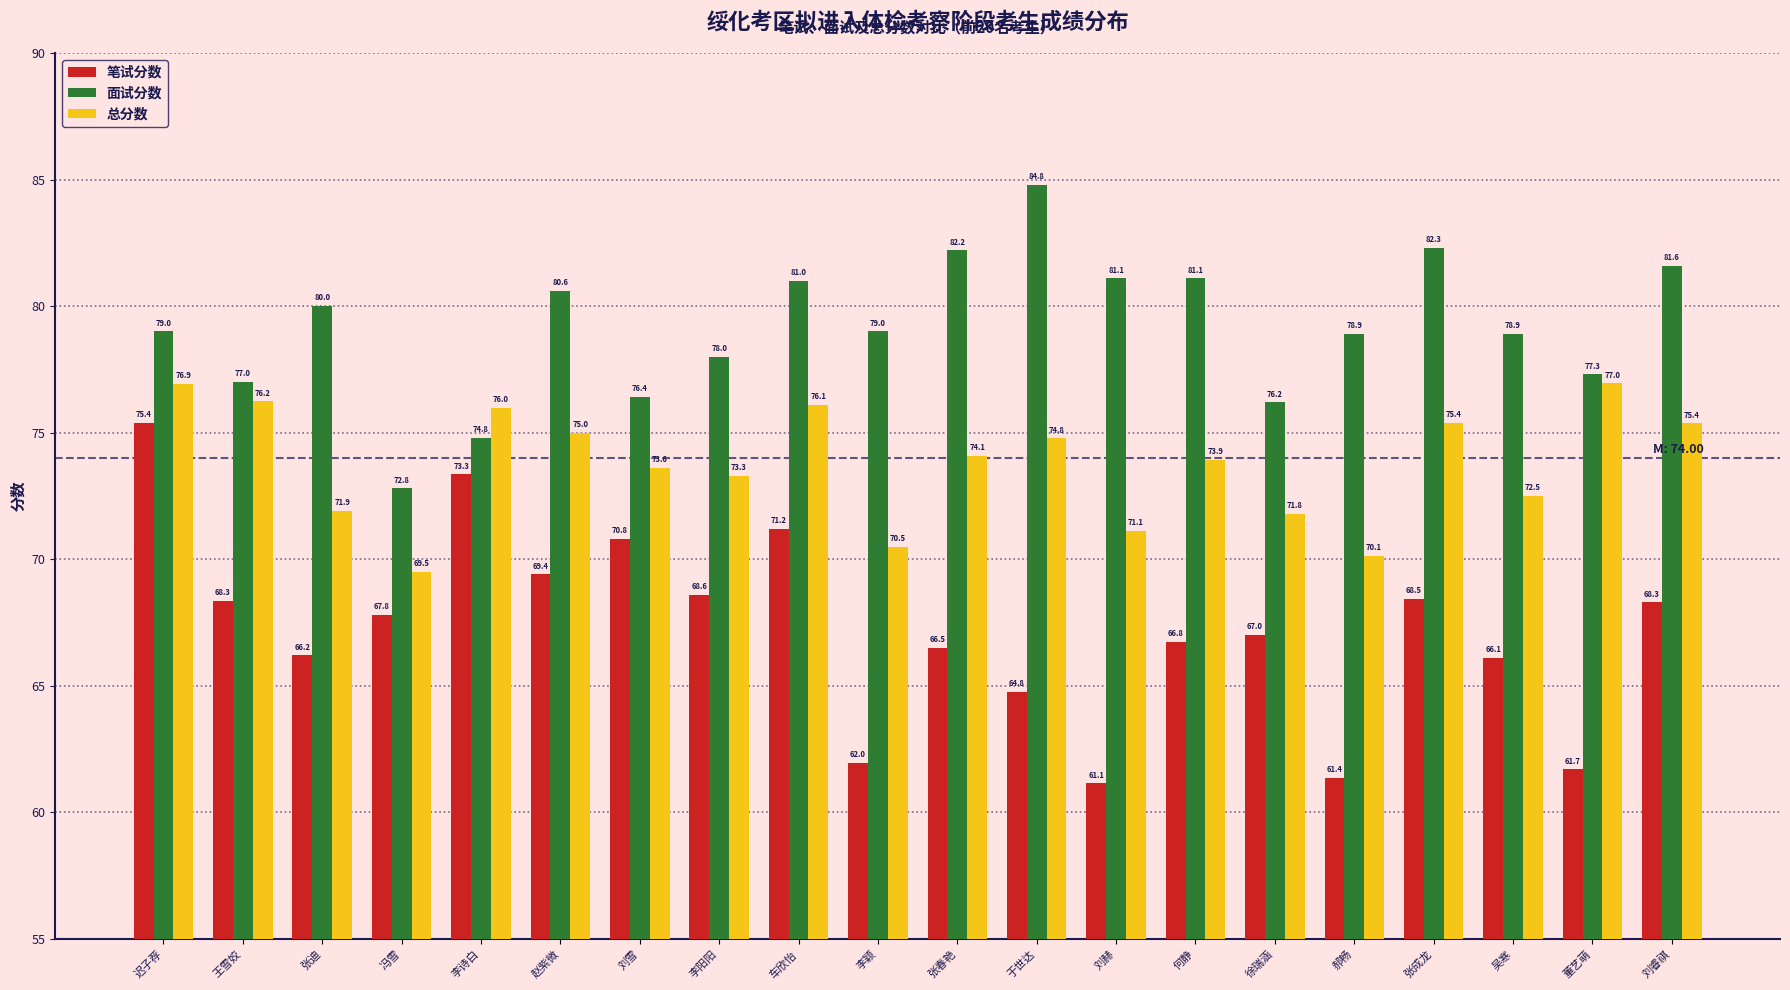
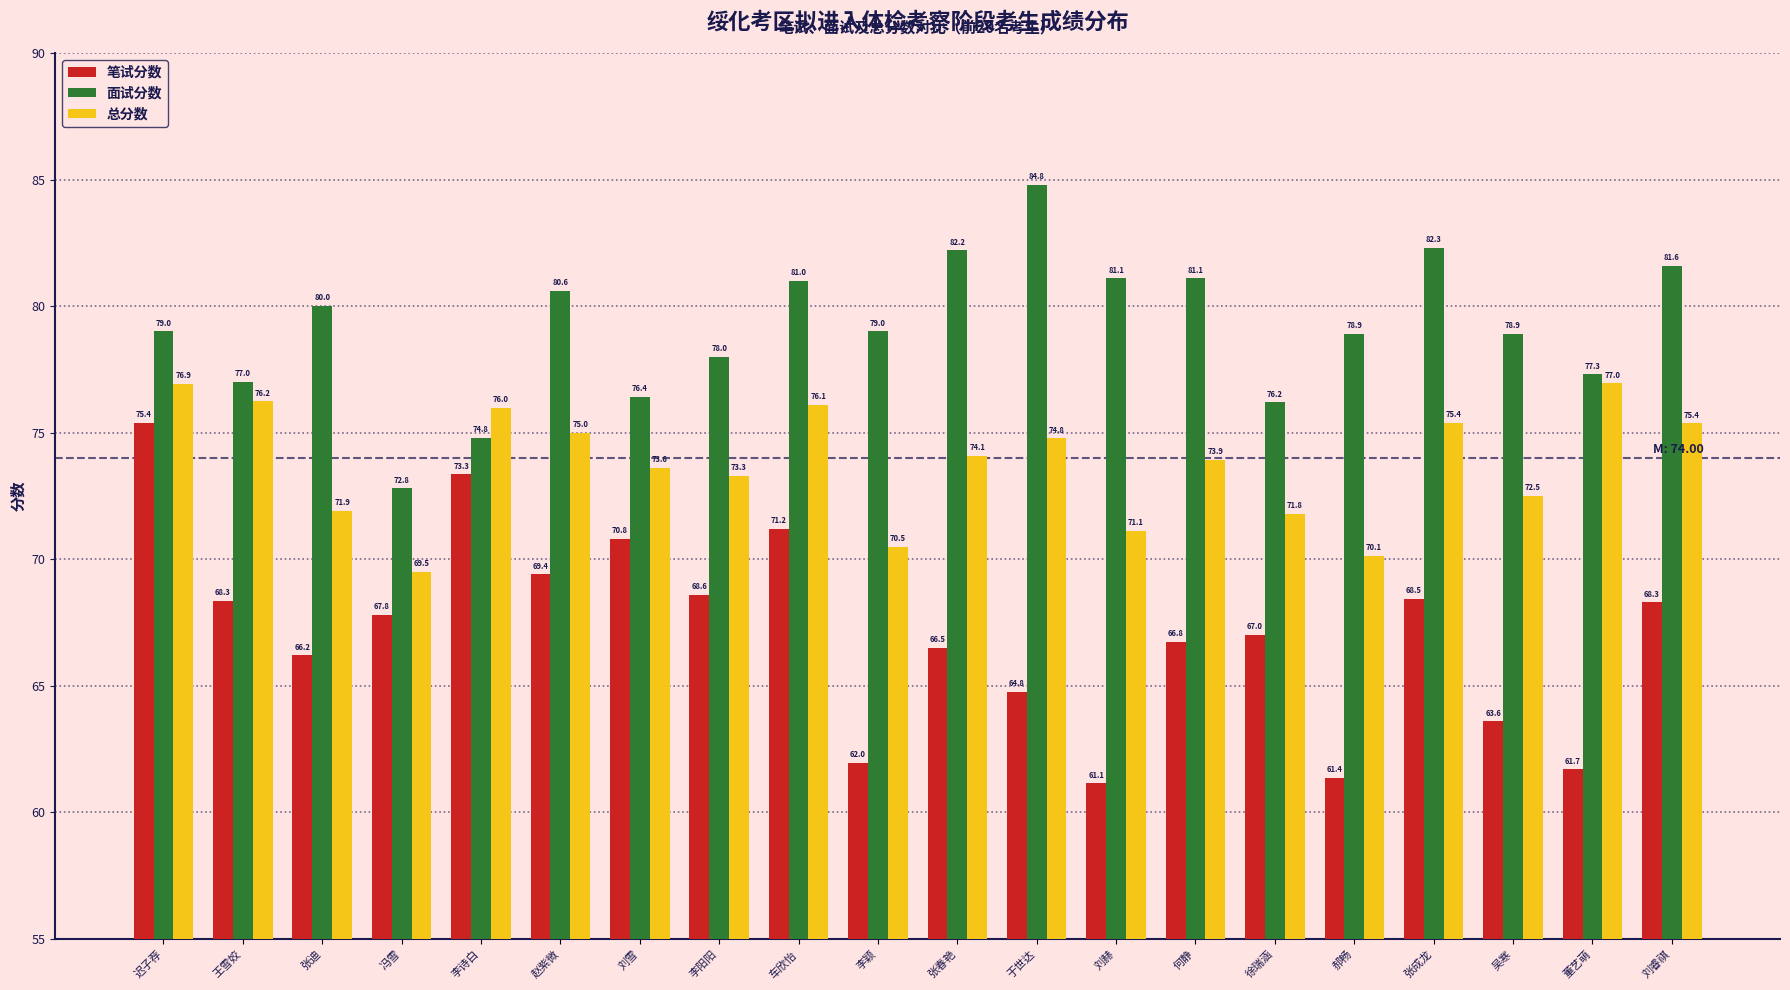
  {
    "笔试分数": {
      "迟子荐": 75.4,
      "王雪姣": 68.3,
      "张迪": 66.2,
      "冯雪": 67.8,
      "李诗白": 73.3,
      "赵紫微": 69.4,
      "刘雪": 70.8,
      "李阳阳": 68.6,
      "车欣怡": 71.2,
      "李颖": 62.0,
      "张春艳": 66.5,
      "于世达": 64.8,
      "刘赫": 61.1,
      "何静": 66.8,
      "徐瑞涵": 67.0,
      "郝畅": 61.4,
      "张成龙": 68.5,
-     "吴寒": 66.1,
+     "吴寒": 63.6,
      "董艺萌": 61.7,
      "刘睿祺": 68.3
    },
    "面试分数": {
      "迟子荐": 79.0,
      "王雪姣": 77.0,
      "张迪": 80.0,
      "冯雪": 72.8,
      "李诗白": 74.8,
      "赵紫微": 80.6,
      "刘雪": 76.4,
      "李阳阳": 78.0,
      "车欣怡": 81.0,
      "李颖": 79.0,
      "张春艳": 82.2,
      "于世达": 84.8,
      "刘赫": 81.1,
      "何静": 81.1,
      "徐瑞涵": 76.2,
      "郝畅": 78.9,
      "张成龙": 82.3,
      "吴寒": 78.9,
      "董艺萌": 77.3,
      "刘睿祺": 81.6
    },
    "总分数": {
      "迟子荐": 76.9,
      "王雪姣": 76.2,
      "张迪": 71.9,
      "冯雪": 69.5,
      "李诗白": 76.0,
      "赵紫微": 75.0,
      "刘雪": 73.6,
      "李阳阳": 73.3,
      "车欣怡": 76.1,
      "李颖": 70.5,
      "张春艳": 74.1,
      "于世达": 74.8,
      "刘赫": 71.1,
      "何静": 73.9,
      "徐瑞涵": 71.8,
      "郝畅": 70.1,
      "张成龙": 75.4,
      "吴寒": 72.5,
      "董艺萌": 77.0,
      "刘睿祺": 75.4
    }
  }
